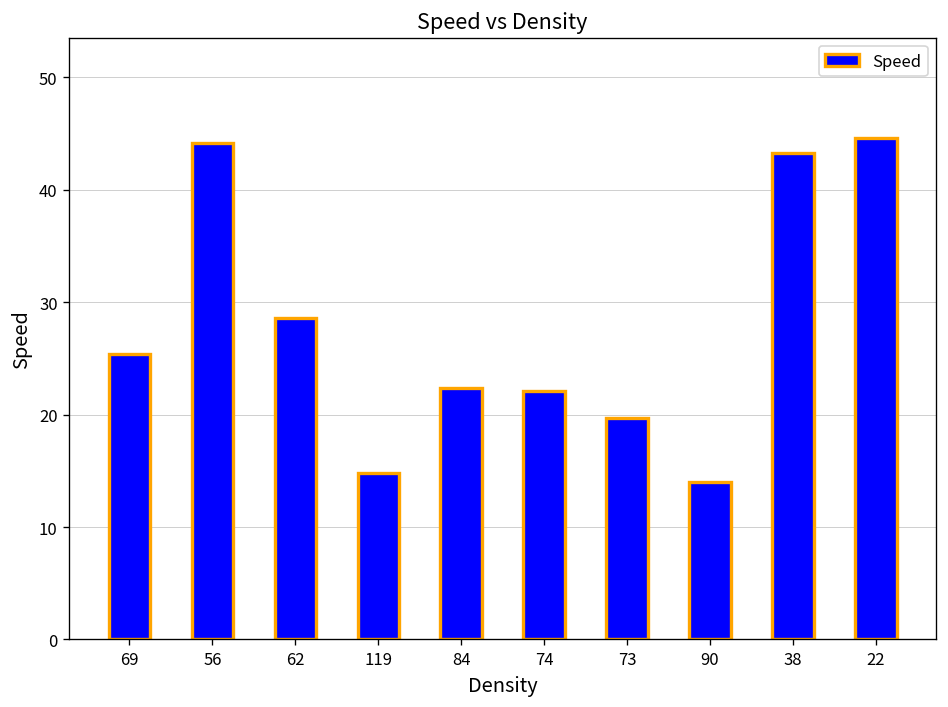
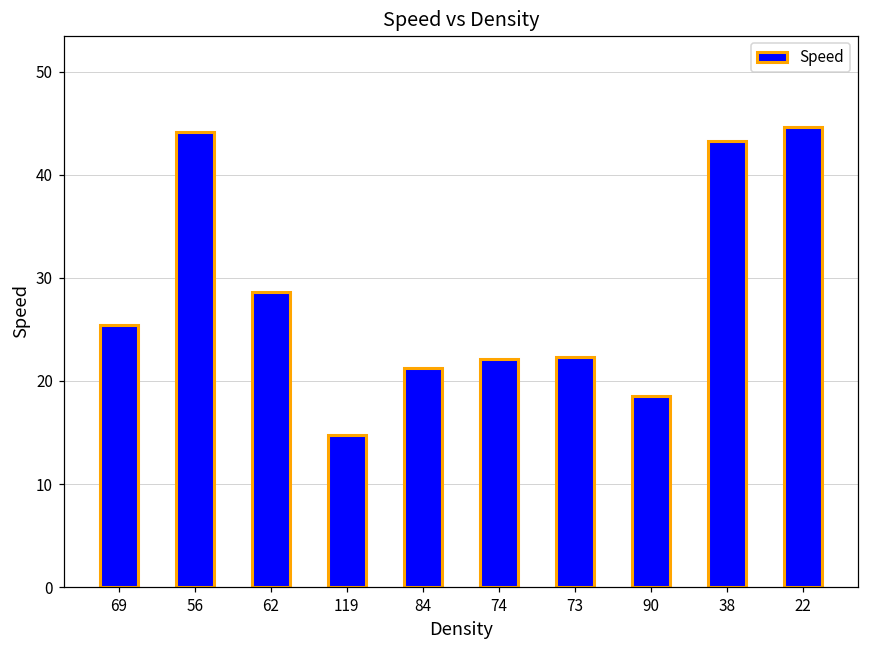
  {
    "69": 25,
    "56": 44,
    "62": 29,
    "119": 15,
-   "84": 22,
+   "84": 21,
    "74": 22,
-   "73": 20,
-   "90": 14,
+   "73": 22,
+   "90": 19,
    "38": 43,
    "22": 45
  }
